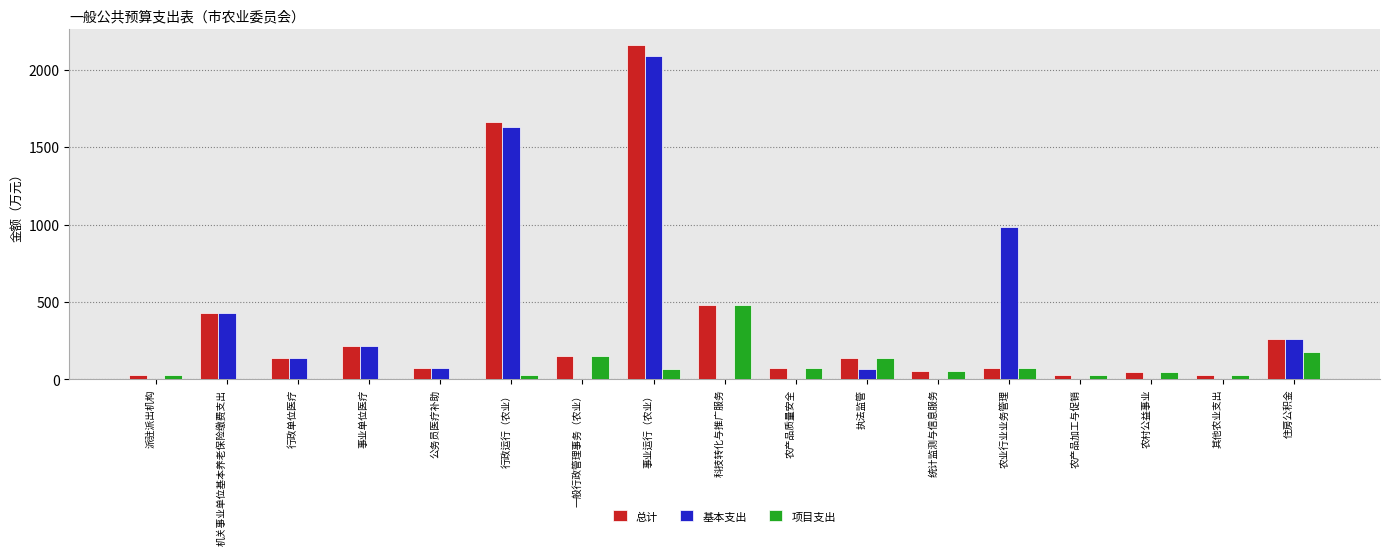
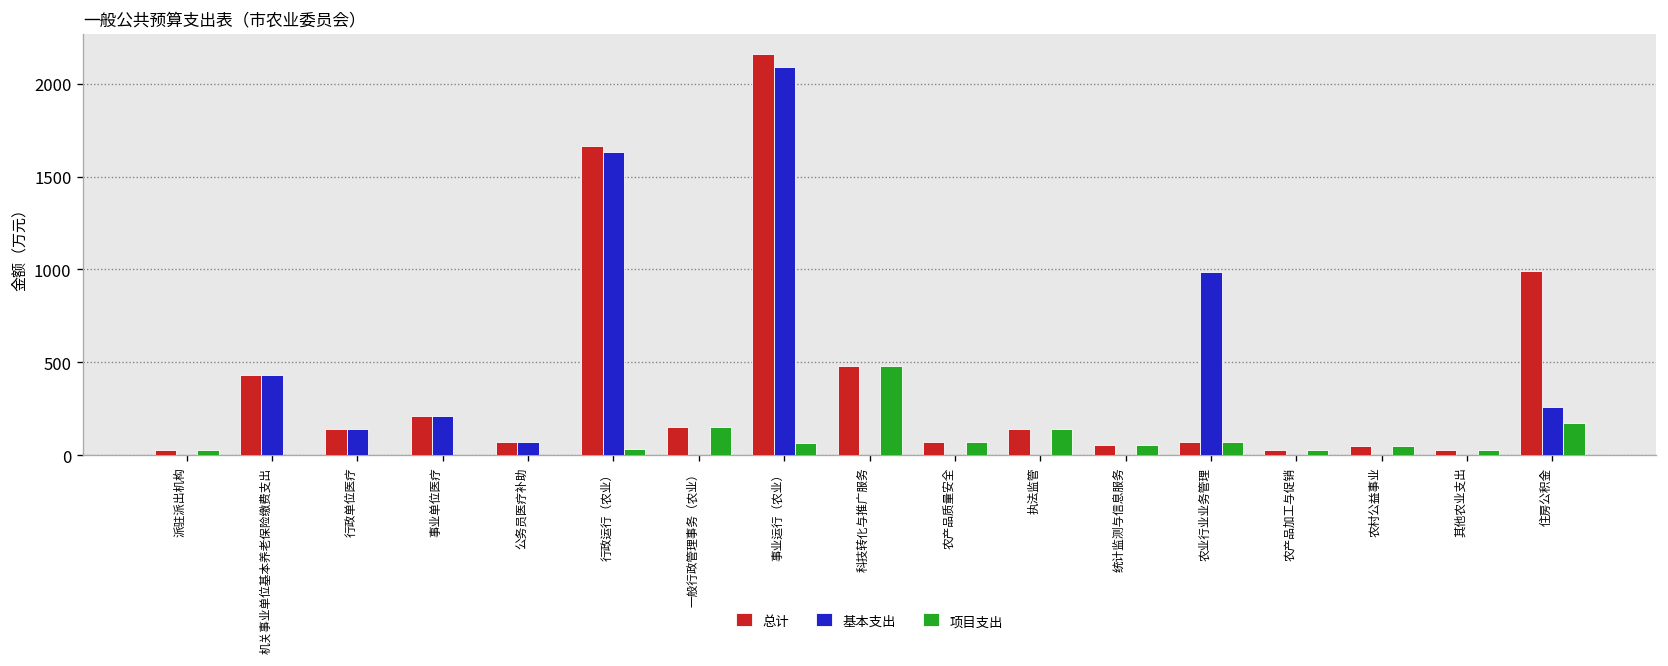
  {
    "总计": {
      "派驻派出机构": 30,
      "机关事业单位基本养老保险缴费支出": 430,
      "行政单位医疗": 140,
      "事业单位医疗": 210,
      "公务员医疗补助": 70,
      "行政运行（农业）": 1660,
      "一般行政管理事务（农业）": 150,
      "事业运行（农业）": 2160,
      "科技转化与推广服务": 480,
      "农产品质量安全": 70,
      "执法监管": 140,
      "统计监测与信息服务": 60,
      "农业行业业务管理": 70,
      "农产品加工与促销": 30,
      "农村公益事业": 50,
      "其他农业支出": 30,
-     "住房公积金": 260
+     "住房公积金": 990
    },
    "基本支出": {
      "派驻派出机构": 0,
      "机关事业单位基本养老保险缴费支出": 430,
      "行政单位医疗": 140,
      "事业单位医疗": 210,
      "公务员医疗补助": 70,
      "行政运行（农业）": 1630,
      "一般行政管理事务（农业）": 0,
      "事业运行（农业）": 2090,
      "科技转化与推广服务": 0,
      "农产品质量安全": 0,
-     "执法监管": 70,
+     "执法监管": 0,
      "统计监测与信息服务": 0,
      "农业行业业务管理": 990,
      "农产品加工与促销": 0,
      "农村公益事业": 0,
      "其他农业支出": 0,
      "住房公积金": 260
    },
    "项目支出": {
      "派驻派出机构": 30,
      "机关事业单位基本养老保险缴费支出": 0,
      "行政单位医疗": 0,
      "事业单位医疗": 0,
      "公务员医疗补助": 0,
      "行政运行（农业）": 30,
      "一般行政管理事务（农业）": 150,
      "事业运行（农业）": 70,
      "科技转化与推广服务": 480,
      "农产品质量安全": 70,
      "执法监管": 140,
      "统计监测与信息服务": 60,
      "农业行业业务管理": 70,
      "农产品加工与促销": 30,
      "农村公益事业": 50,
      "其他农业支出": 30,
      "住房公积金": 180
    }
  }
